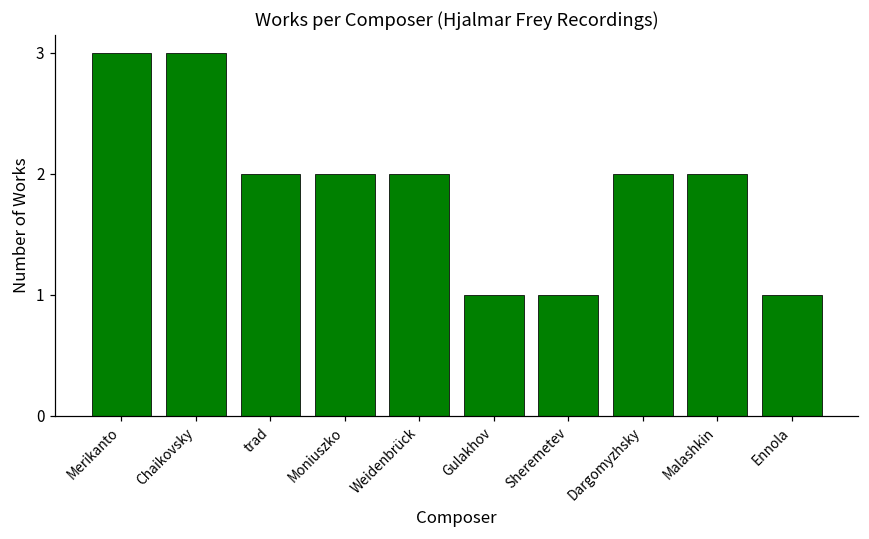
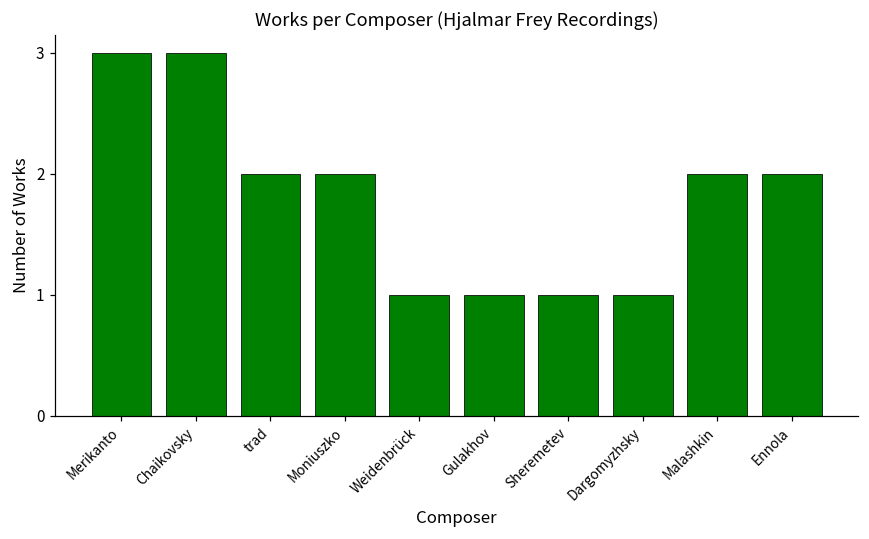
  {
    "Merikanto": 3,
    "Chaikovsky": 3,
    "trad": 2,
    "Moniuszko": 2,
-   "Weidenbrück": 2,
+   "Weidenbrück": 1,
    "Gulakhov": 1,
    "Sheremetev": 1,
-   "Dargomyzhsky": 2,
+   "Dargomyzhsky": 1,
    "Malashkin": 2,
-   "Ennola": 1
+   "Ennola": 2
  }
